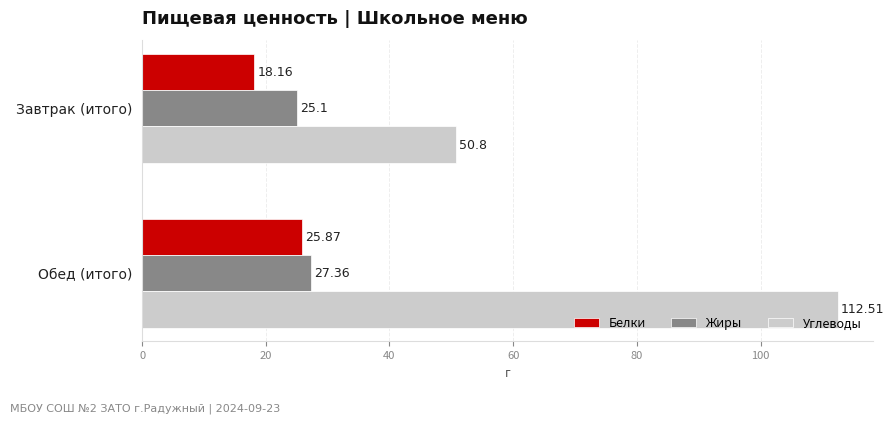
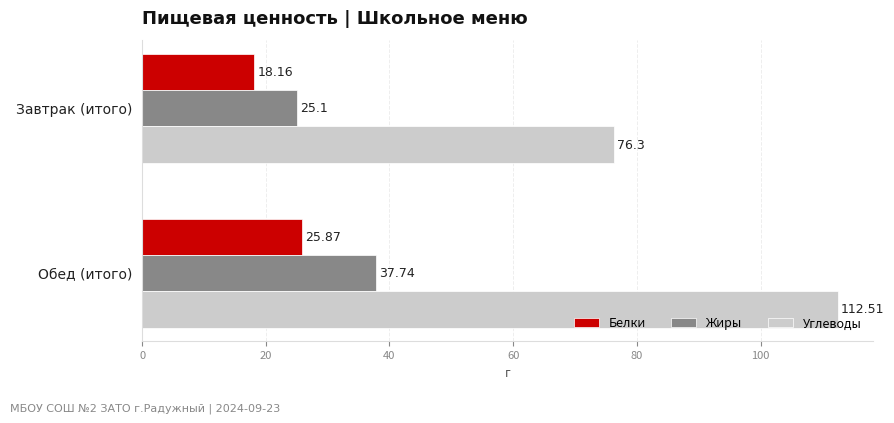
  {
    "Белки": {
      "Завтрак (итого)": 18.16,
      "Обед (итого)": 25.87
    },
    "Жиры": {
      "Завтрак (итого)": 25.1,
-     "Обед (итого)": 27.36
+     "Обед (итого)": 37.74
    },
    "Углеводы": {
-     "Завтрак (итого)": 50.8,
+     "Завтрак (итого)": 76.3,
      "Обед (итого)": 112.51
    }
  }
